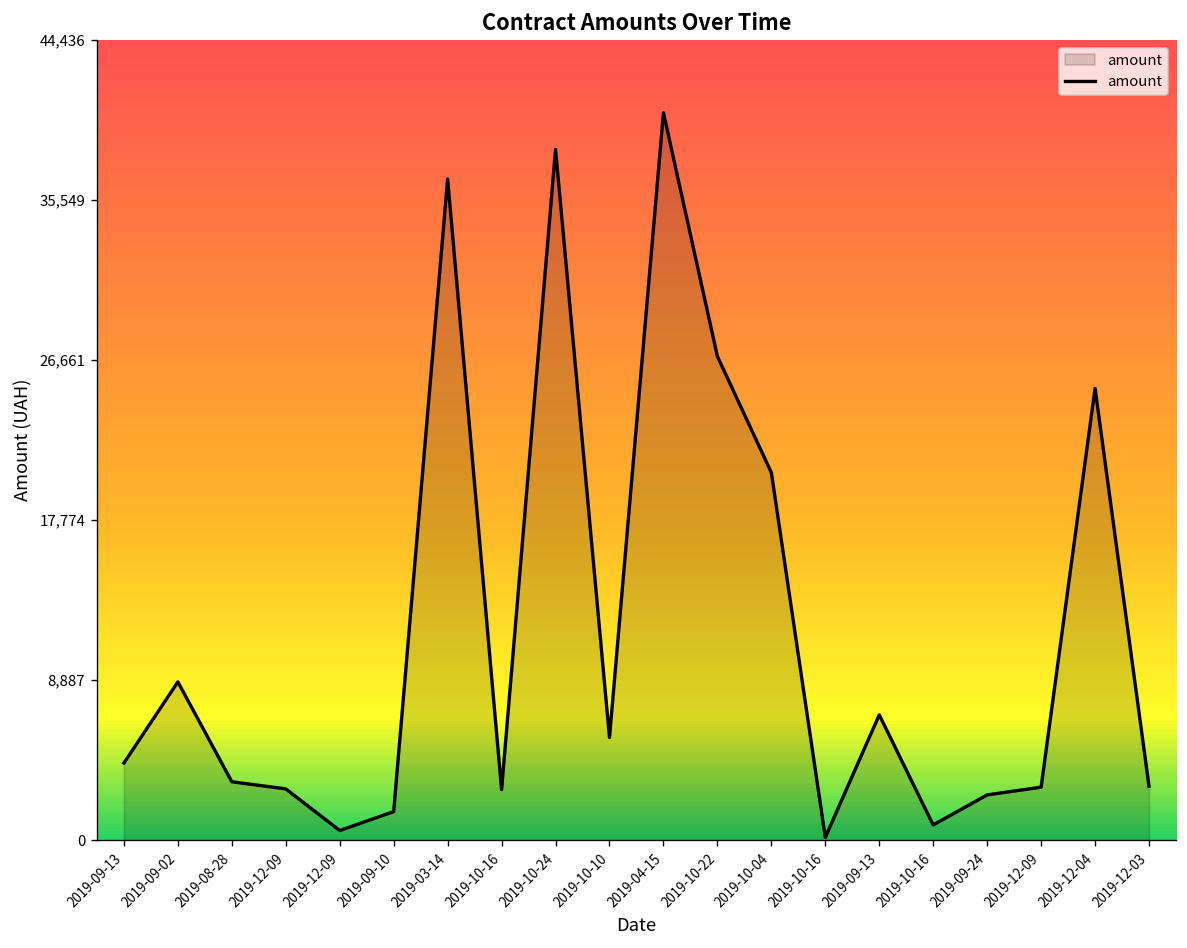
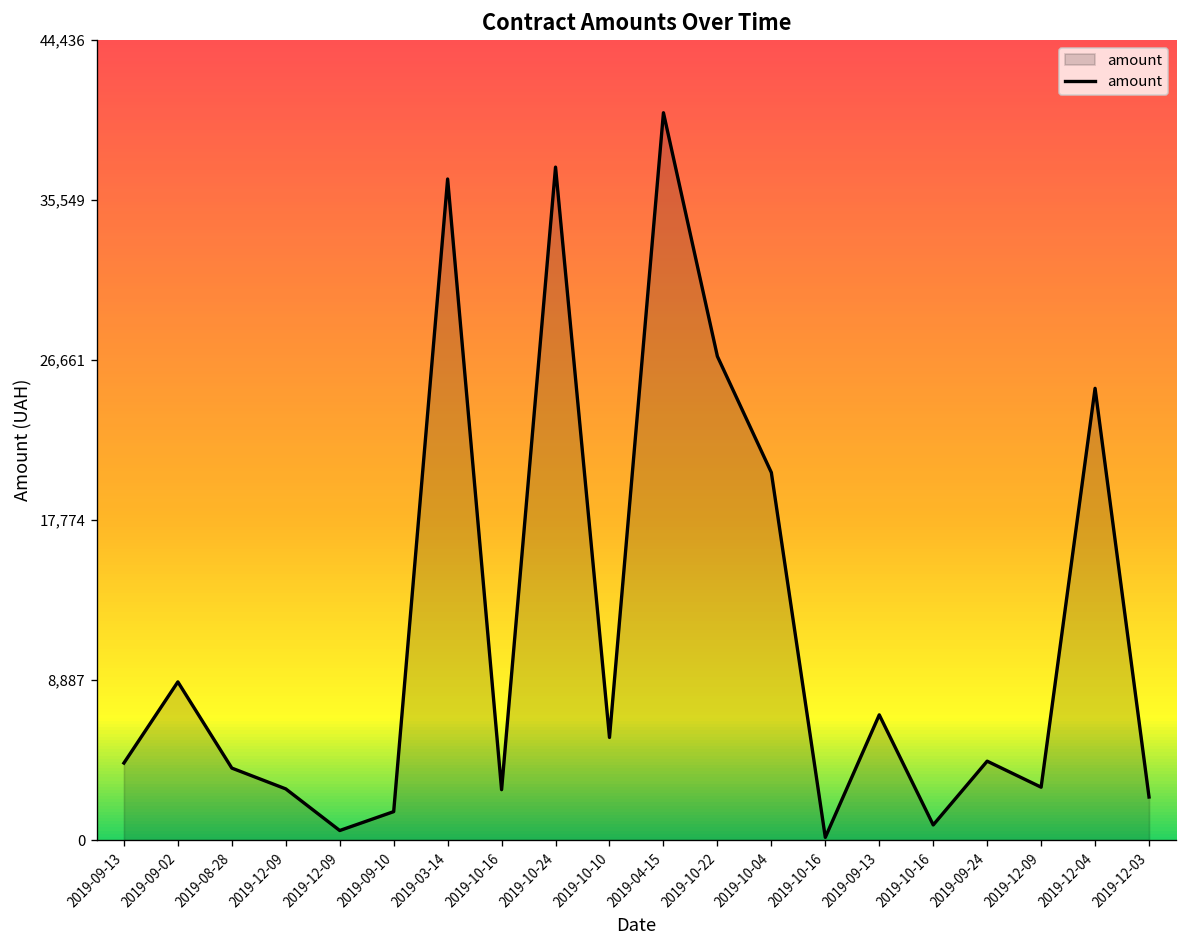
  {
    "2019-09-02": "8,800",
-   "2019-08-28": "3,200",
+   "2019-08-28": "4,000",
    "2019-09-10": "1,600",
    "2019-03-14": "36,700",
-   "2019-10-24": "38,400",
+   "2019-10-24": "37,400",
    "2019-10-10": "5,700",
    "2019-04-15": "40,400",
    "2019-10-22": "26,900",
    "2019-10-04": "20,400",
-   "2019-09-24": "2,500",
+   "2019-09-24": "4,400",
    "2019-12-04": "25,100",
-   "2019-12-03": "3,000"
+   "2019-12-03": "2,400"
  }
